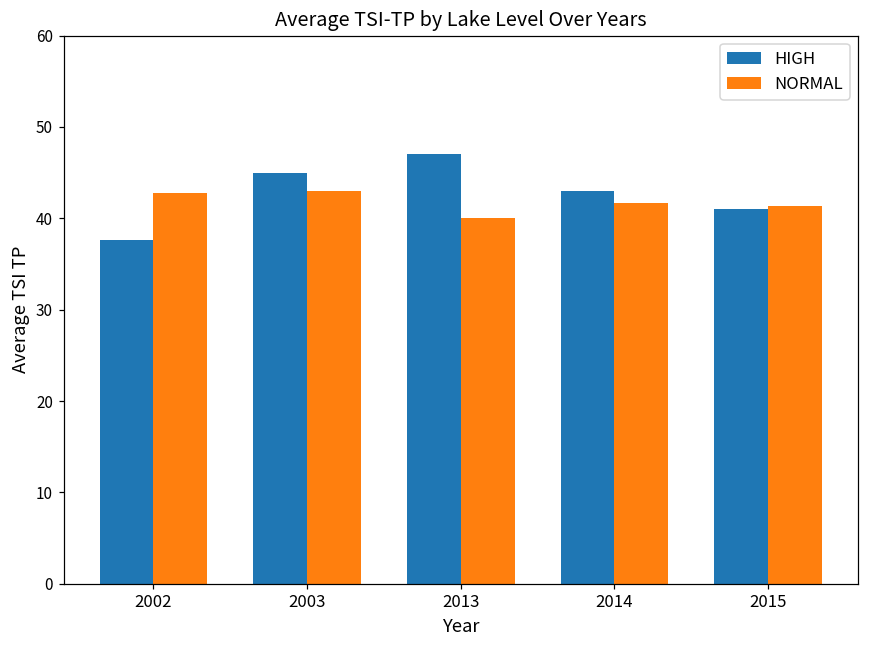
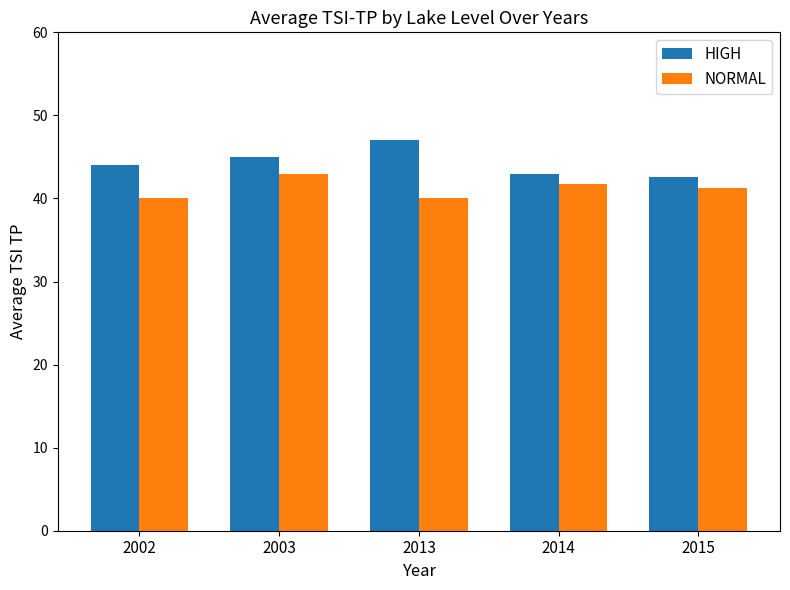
  {
    "HIGH": {
-     "2002": 38,
+     "2002": 44,
      "2003": 45,
      "2013": 47,
      "2014": 43,
-     "2015": 41
+     "2015": 43
    },
    "NORMAL": {
-     "2002": 43,
+     "2002": 40,
      "2003": 43,
      "2013": 40,
      "2014": 42,
      "2015": 41
    }
  }
